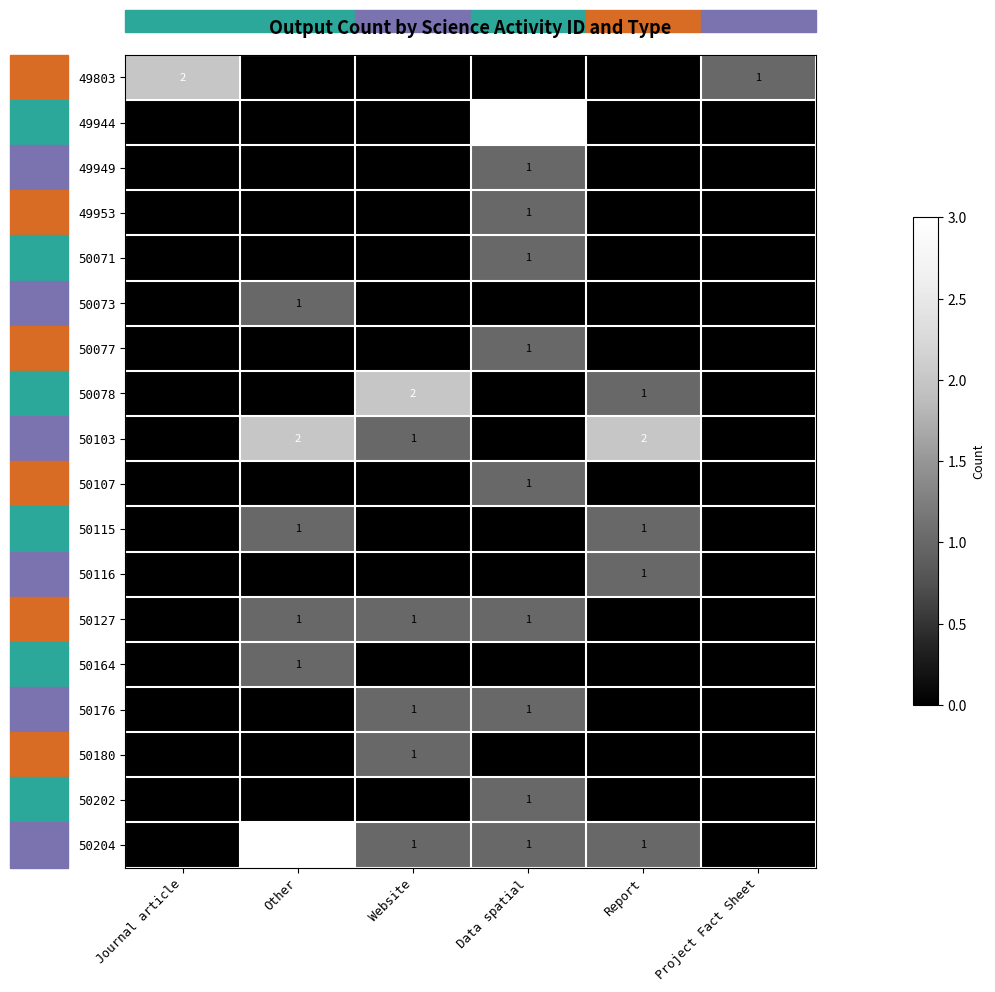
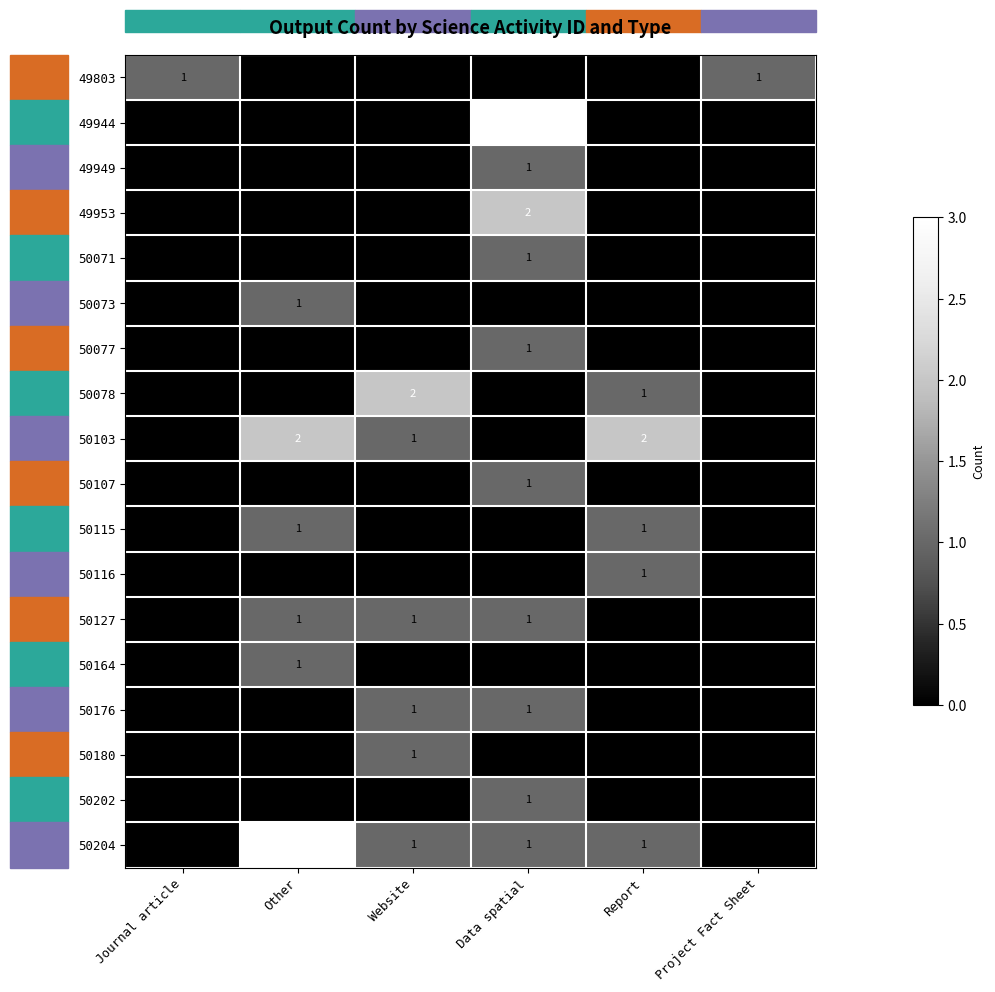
  {
    "49803": {
-     "Journal article": 2,
+     "Journal article": 1,
      "Project Fact Sheet": 1
    },
    "49949": {
      "Data spatial": 1
    },
    "49953": {
-     "Data spatial": 1
+     "Data spatial": 2
    },
    "50071": {
      "Data spatial": 1
    },
    "50073": {
      "Other": 1
    },
    "50077": {
      "Data spatial": 1
    },
    "50078": {
      "Website": 2,
      "Report": 1
    },
    "50103": {
      "Other": 2,
      "Website": 1,
      "Report": 2
    },
    "50107": {
      "Data spatial": 1
    },
    "50115": {
      "Other": 1,
      "Report": 1
    },
    "50116": {
      "Report": 1
    },
    "50127": {
      "Other": 1,
      "Website": 1,
      "Data spatial": 1
    },
    "50164": {
      "Other": 1
    },
    "50176": {
      "Website": 1,
      "Data spatial": 1
    },
    "50180": {
      "Website": 1
    },
    "50202": {
      "Data spatial": 1
    },
    "50204": {
      "Website": 1,
      "Data spatial": 1,
      "Report": 1
    }
  }
